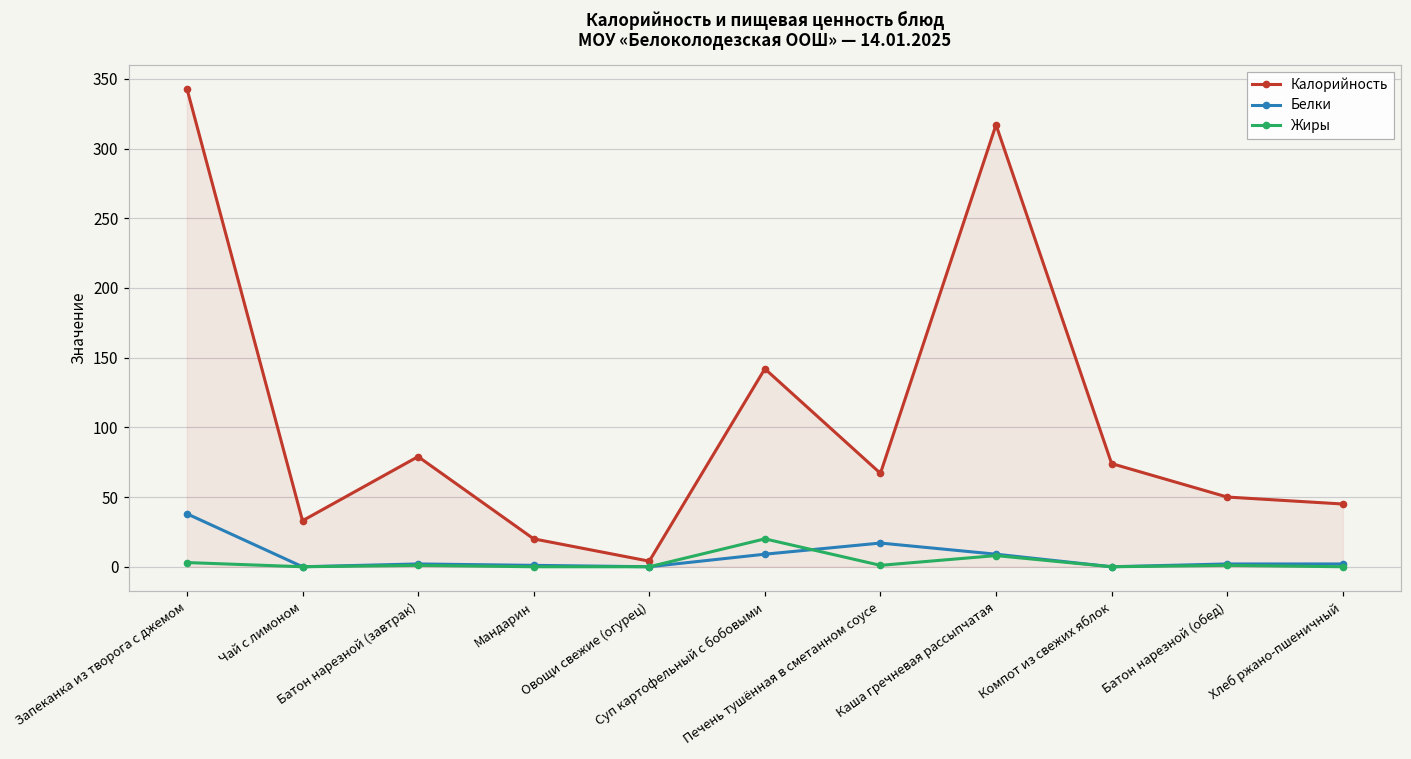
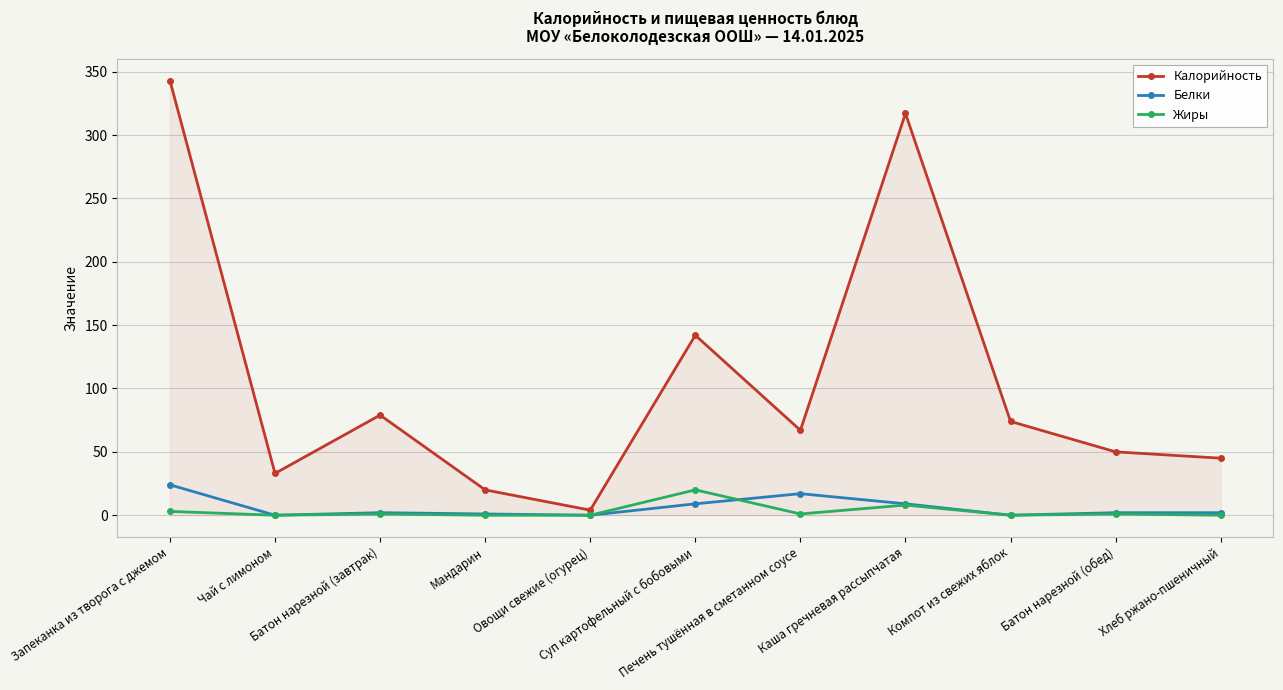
  {
    "Калорийность": {
      "Запеканка из творога с джемом": 343,
      "Чай с лимоном": 33,
      "Батон нарезной (завтрак)": 79,
      "Мандарин": 20,
      "Овощи свежие (огурец)": 4,
      "Суп картофельный с бобовыми": 142,
      "Печень тушённая в сметанном соусе": 67,
      "Каша гречневая рассыпчатая": 317,
      "Компот из свежих яблок": 74,
      "Батон нарезной (обед)": 50,
      "Хлеб ржано-пшеничный": 45
    },
    "Белки": {
-     "Запеканка из творога с джемом": 38,
+     "Запеканка из творога с джемом": 24,
      "Суп картофельный с бобовыми": 9,
      "Печень тушённая в сметанном соусе": 17
    },
    "Жиры": {
      "Запеканка из творога с джемом": 3,
      "Суп картофельный с бобовыми": 20,
      "Печень тушённая в сметанном соусе": 1
    }
  }
